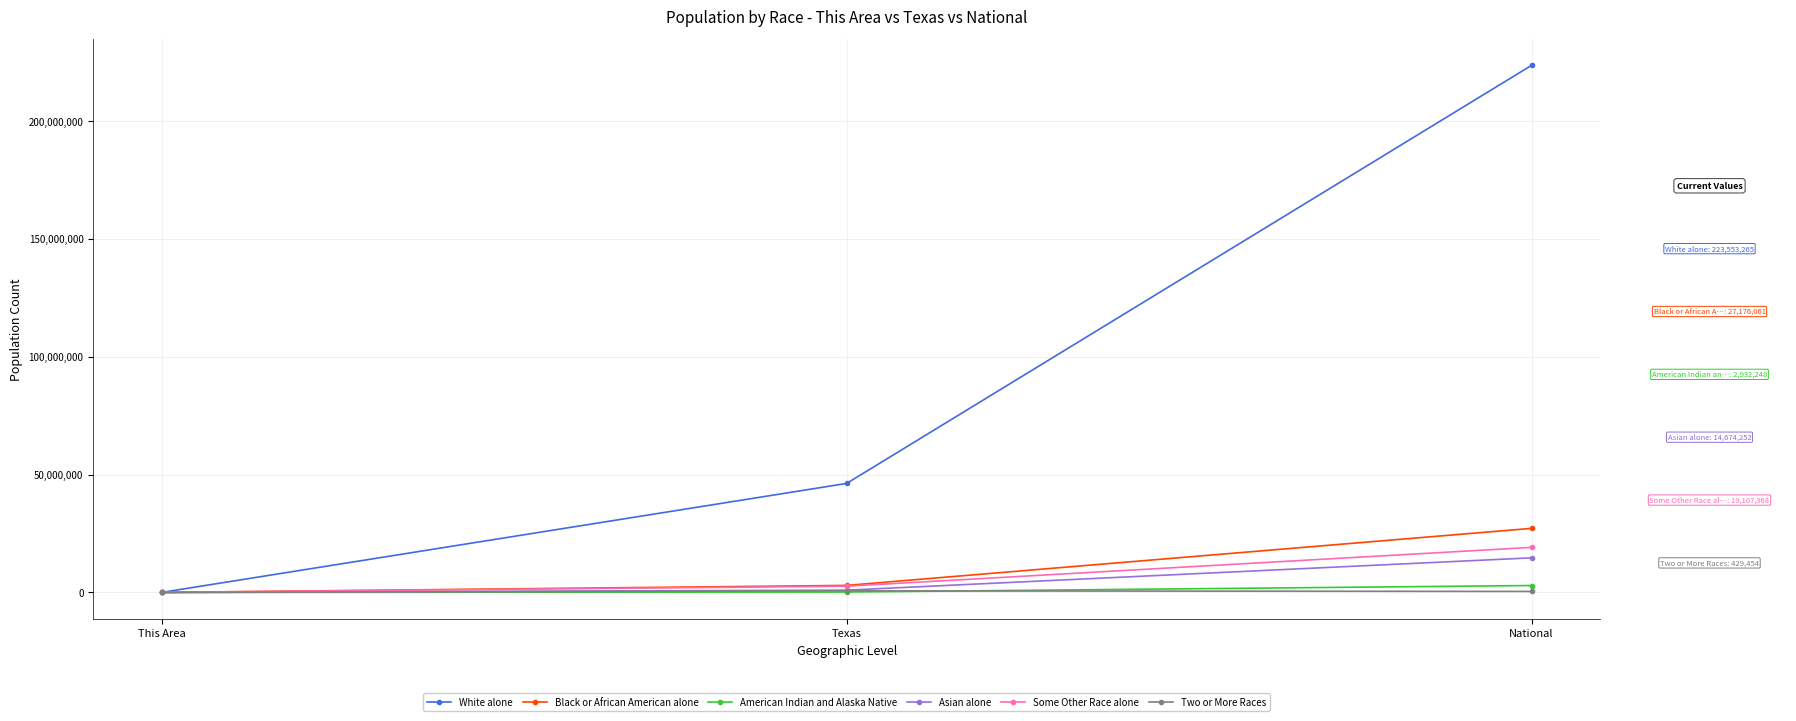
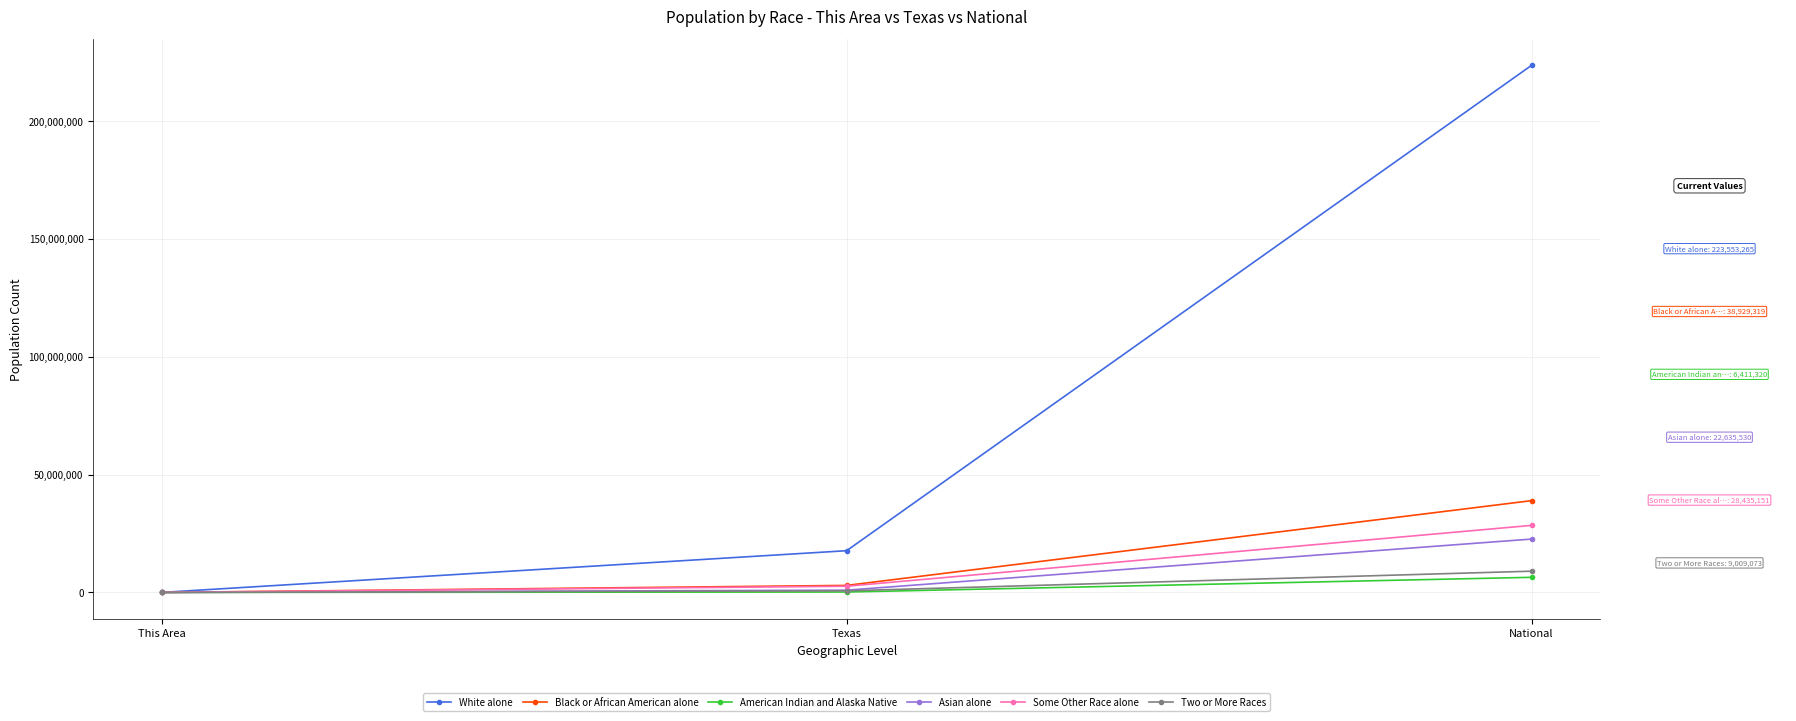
  {
    "White alone": {
-     "Texas": "46,000,000",
+     "Texas": "18,000,000",
      "National": "224,000,000"
    },
    "Black or African American alone": {
-     "National": "27,176,061"
+     "National": "38,929,319"
    },
    "American Indian and Alaska Native": {
-     "National": "2,932,248"
+     "National": "6,411,320"
    },
    "Asian alone": {
-     "National": "14,674,252"
+     "National": "22,635,530"
    },
    "Some Other Race alone": {
-     "National": "19,107,368"
+     "National": "28,435,151"
    },
    "Two or More Races": {
-     "National": "429,454"
+     "National": "9,009,073"
    }
  }
